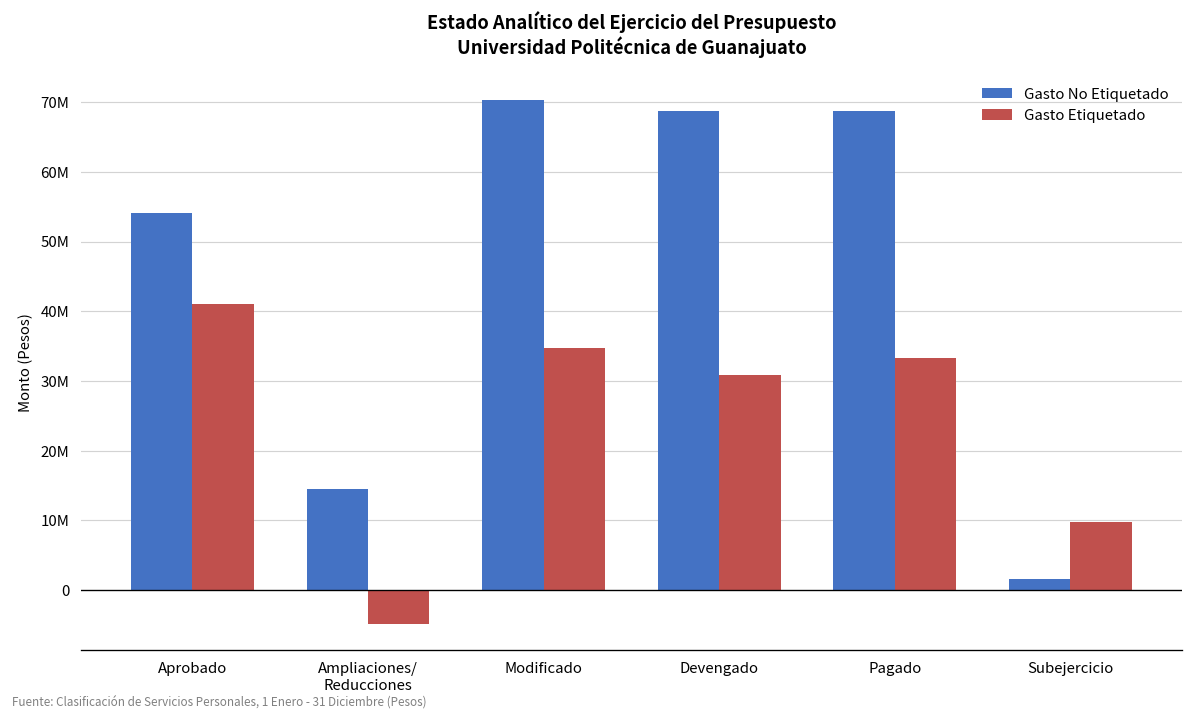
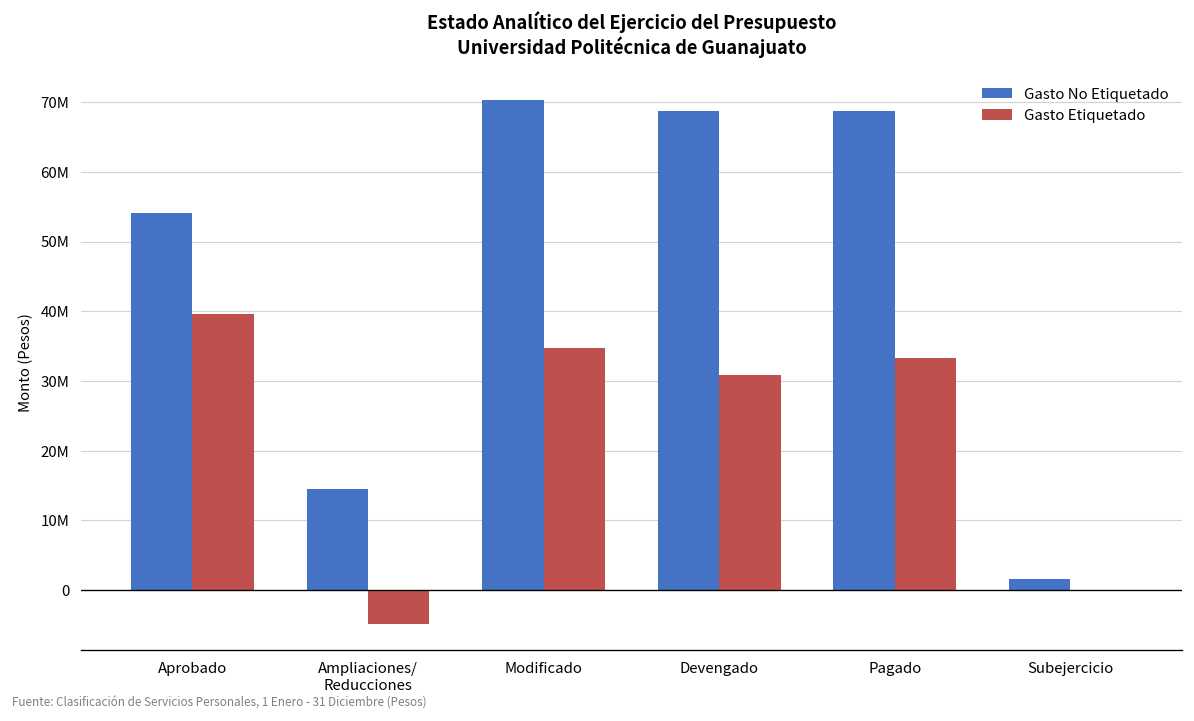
  {
    "Gasto No Etiquetado": {
      "Aprobado": 54000000,
      "Ampliaciones/ Reducciones": 15000000,
      "Modificado": 70000000,
      "Devengado": 69000000,
      "Pagado": 69000000,
      "Subejercicio": 2000000
    },
    "Gasto Etiquetado": {
-     "Aprobado": 41000000,
+     "Aprobado": 40000000,
      "Ampliaciones/ Reducciones": -5000000,
      "Modificado": 35000000,
      "Devengado": 31000000,
      "Pagado": 33000000,
-     "Subejercicio": 10000000
+     "Subejercicio": 0
    }
  }
